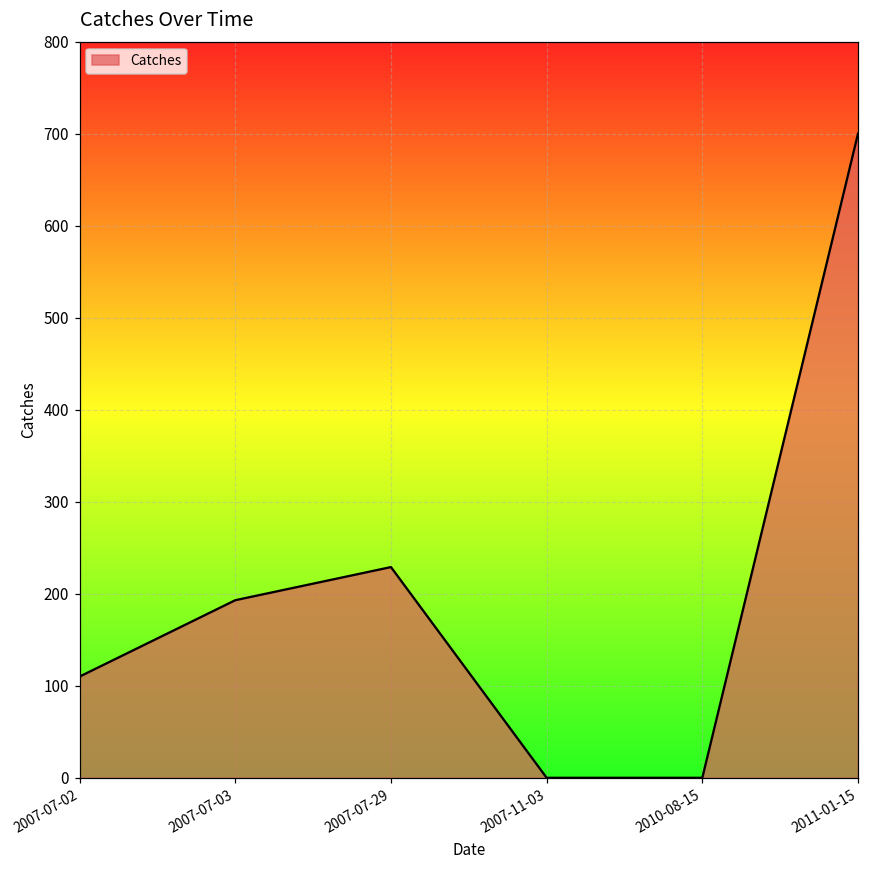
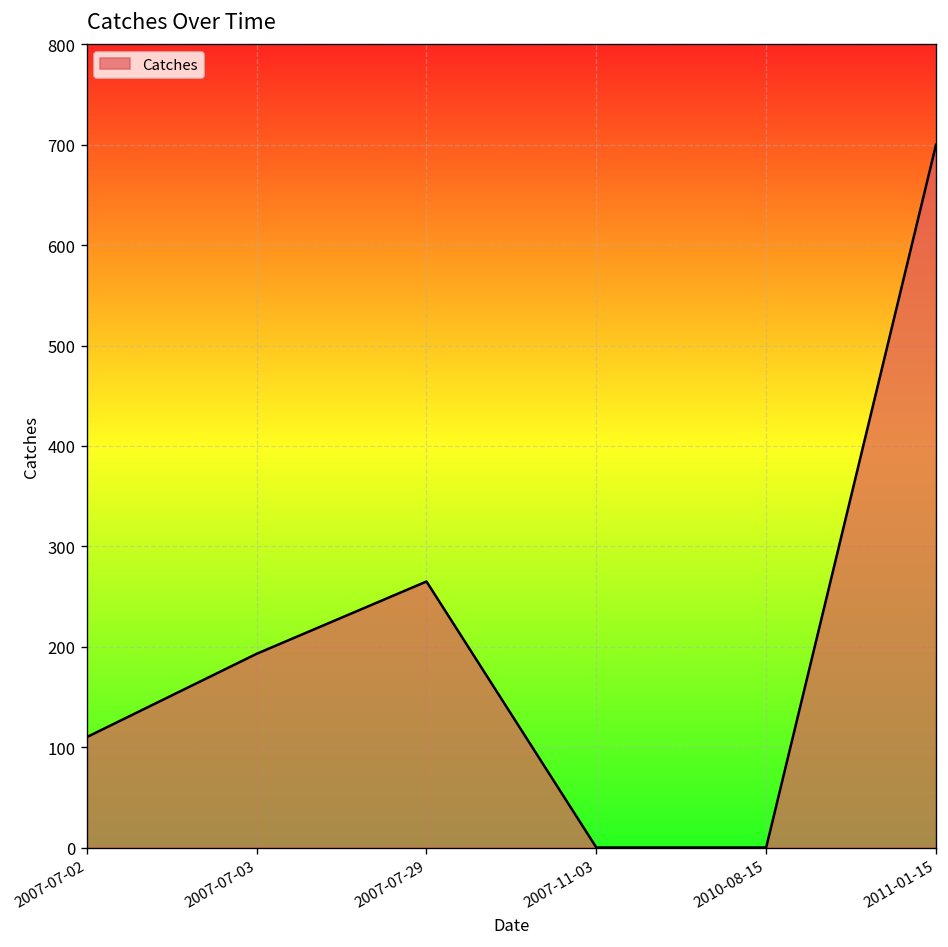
  {
    "2007-07-02": 110,
    "2007-07-03": 190,
-   "2007-07-29": 230,
+   "2007-07-29": 270,
    "2007-11-03": 0,
    "2010-08-15": 0,
    "2011-01-15": 700
  }
